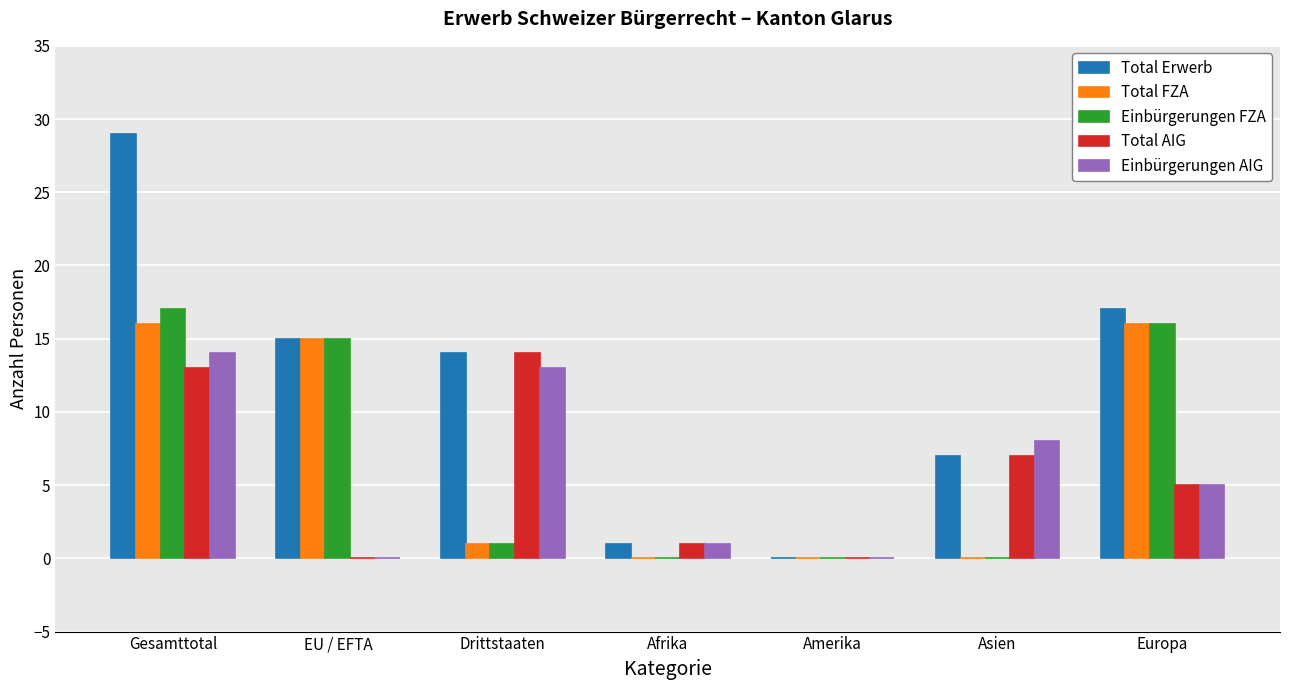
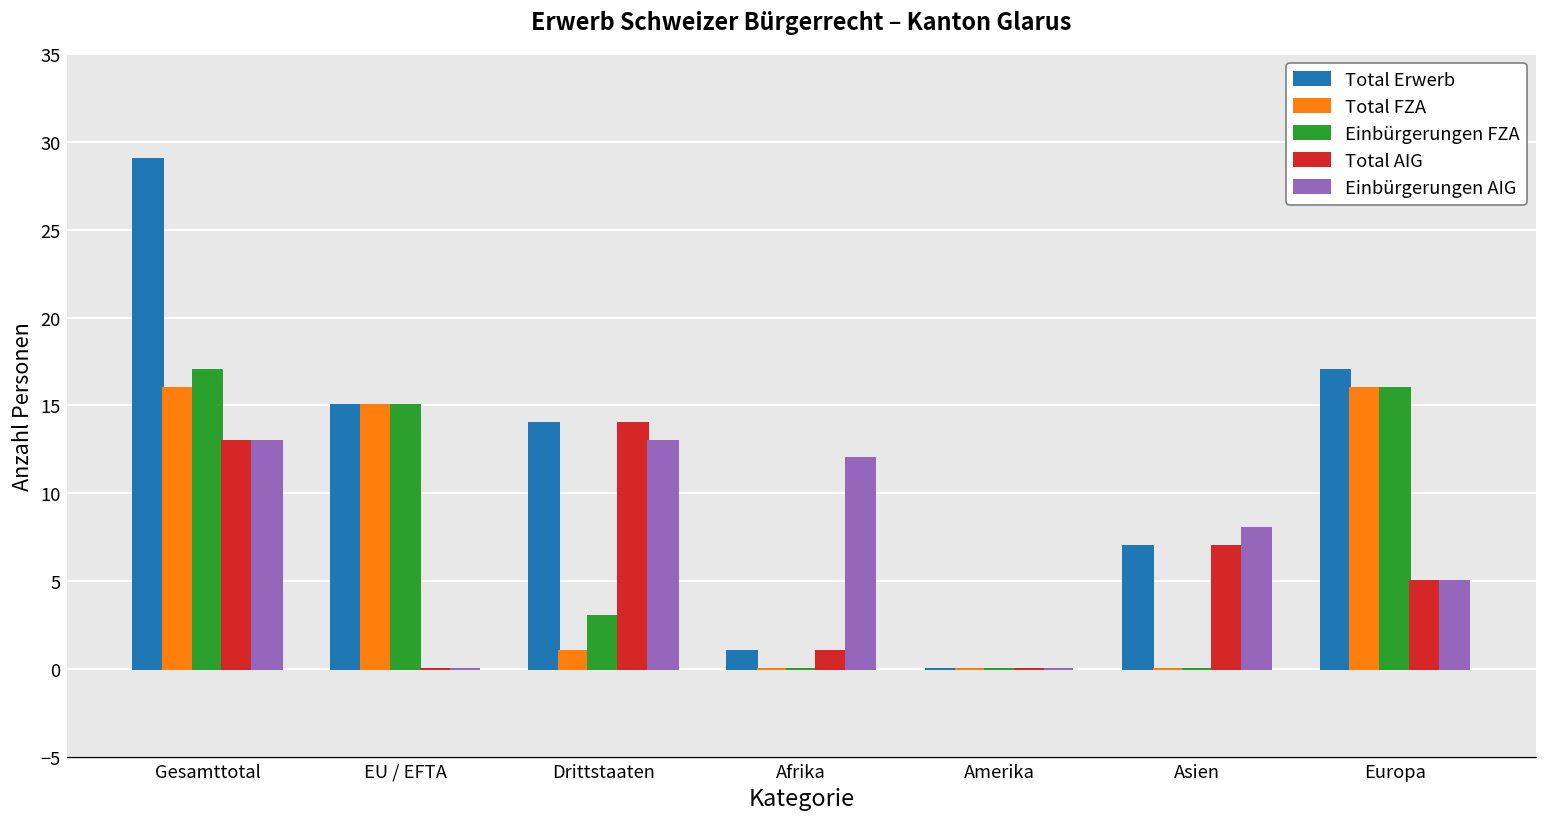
  {
    "Total Erwerb": {
      "Gesamttotal": 29,
      "EU / EFTA": 15,
      "Drittstaaten": 14,
      "Afrika": 1,
      "Amerika": 0,
      "Asien": 7,
      "Europa": 17
    },
    "Total FZA": {
      "Gesamttotal": 16,
      "EU / EFTA": 15,
      "Drittstaaten": 1,
      "Afrika": 0,
      "Amerika": 0,
      "Asien": 0,
      "Europa": 16
    },
    "Einbürgerungen FZA": {
      "Gesamttotal": 17,
      "EU / EFTA": 15,
-     "Drittstaaten": 1,
+     "Drittstaaten": 3,
      "Afrika": 0,
      "Amerika": 0,
      "Asien": 0,
      "Europa": 16
    },
    "Total AIG": {
      "Gesamttotal": 13,
      "EU / EFTA": 0,
      "Drittstaaten": 14,
      "Afrika": 1,
      "Amerika": 0,
      "Asien": 7,
      "Europa": 5
    },
    "Einbürgerungen AIG": {
-     "Gesamttotal": 14,
+     "Gesamttotal": 13,
      "EU / EFTA": 0,
      "Drittstaaten": 13,
-     "Afrika": 1,
+     "Afrika": 12,
      "Amerika": 0,
      "Asien": 8,
      "Europa": 5
    }
  }
